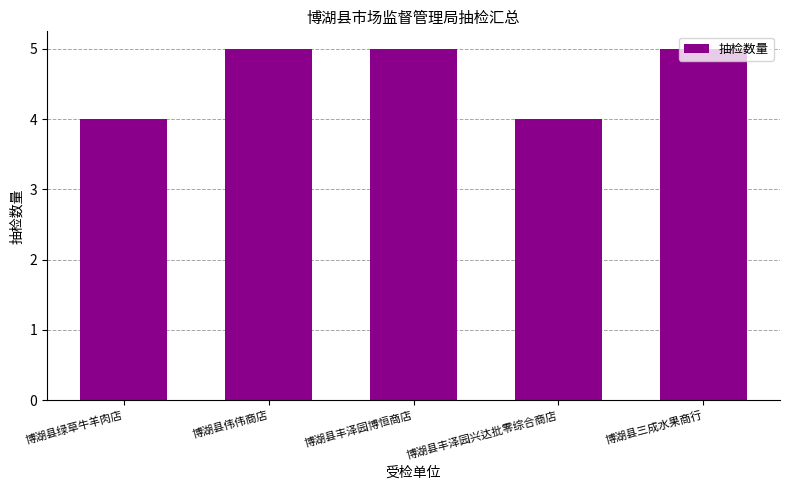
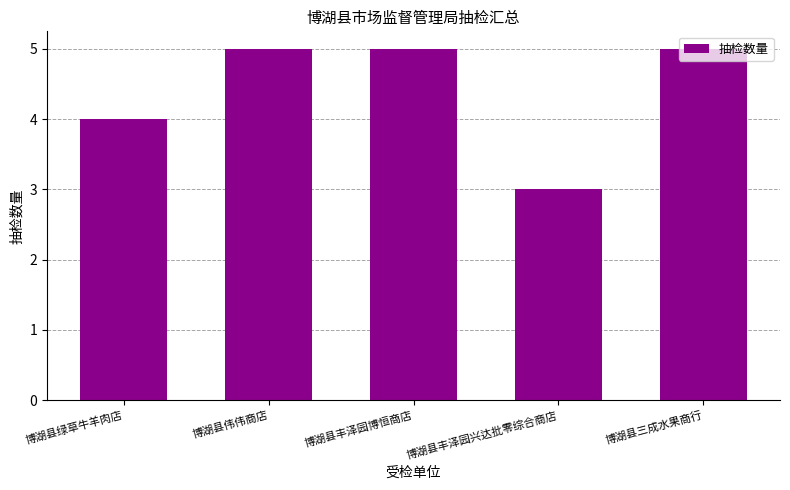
  {
    "博湖县绿草牛羊肉店": 4,
    "博湖县伟伟商店": 5,
    "博湖县丰泽园博恒商店": 5,
-   "博湖县丰泽园兴达批零综合商店": 4
+   "博湖县丰泽园兴达批零综合商店": 3
  }
